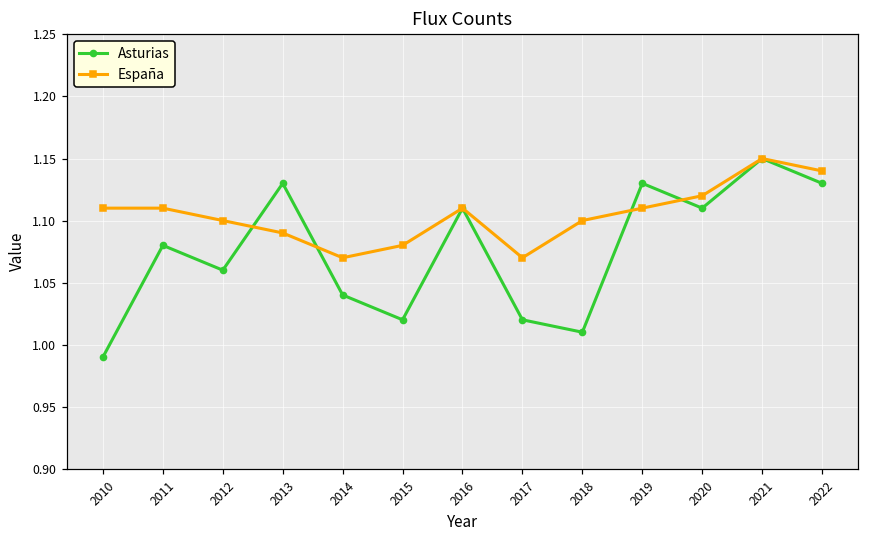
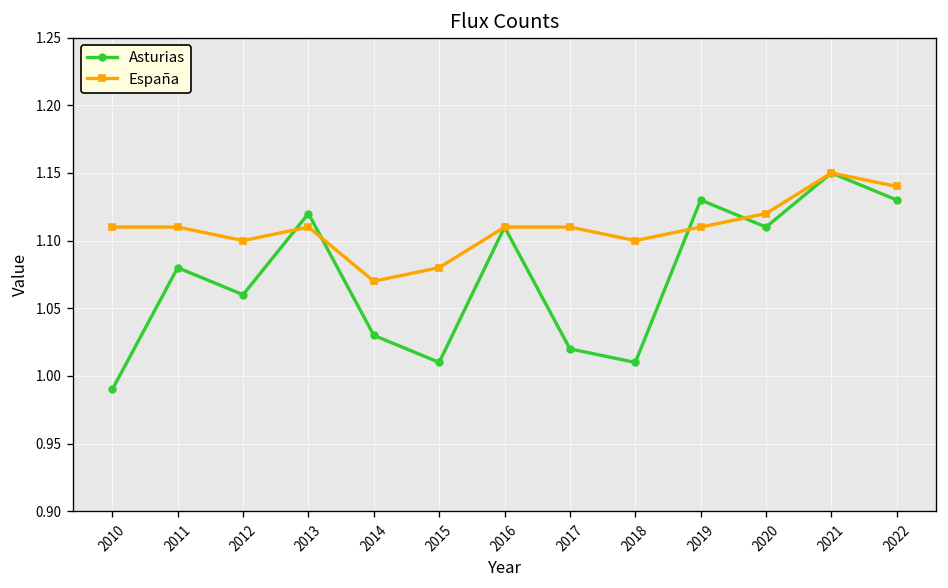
  {
    "Asturias": {
      "2010": 0.99,
      "2011": 1.08,
      "2012": 1.06,
-     "2013": 1.13,
-     "2014": 1.04,
-     "2015": 1.02,
+     "2013": 1.12,
+     "2014": 1.03,
+     "2015": 1.01,
      "2017": 1.02,
      "2018": 1.01,
      "2019": 1.13,
      "2020": 1.11,
      "2022": 1.13
    },
    "España": {
      "2010": 1.11,
      "2011": 1.11,
      "2012": 1.10,
-     "2013": 1.09,
+     "2013": 1.11,
      "2014": 1.07,
      "2015": 1.08,
-     "2017": 1.07,
+     "2017": 1.11,
      "2018": 1.10,
      "2019": 1.11,
      "2020": 1.12,
      "2022": 1.14
    }
  }
